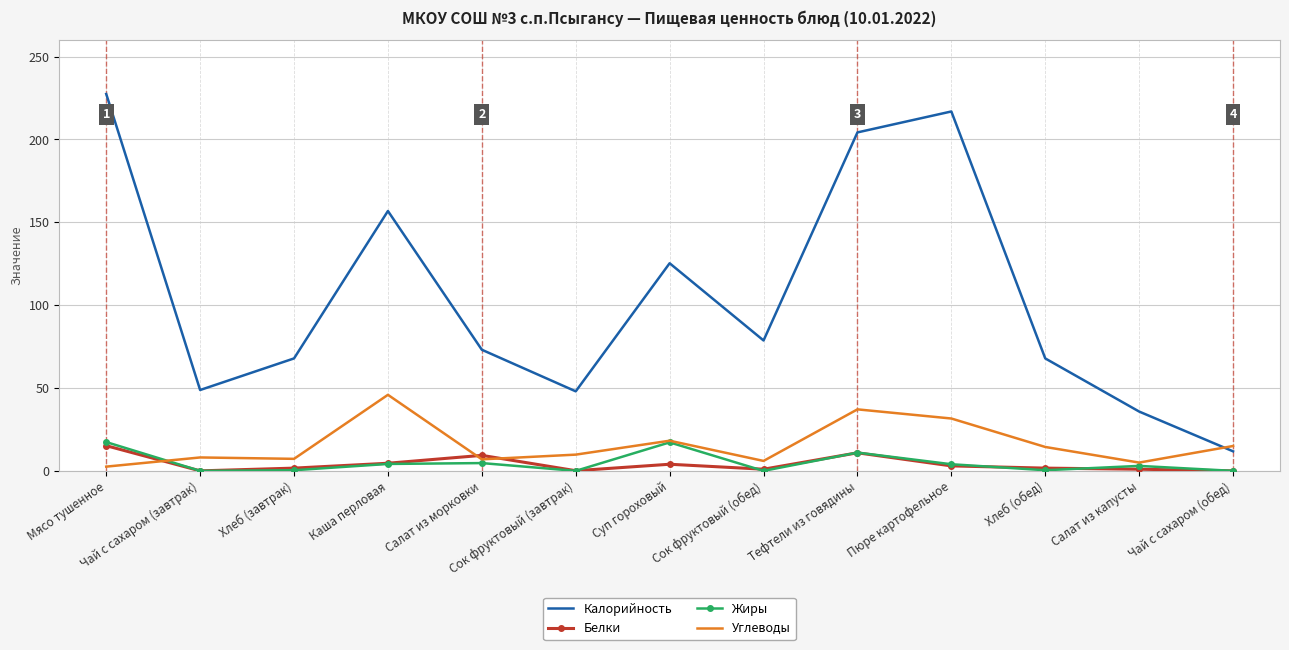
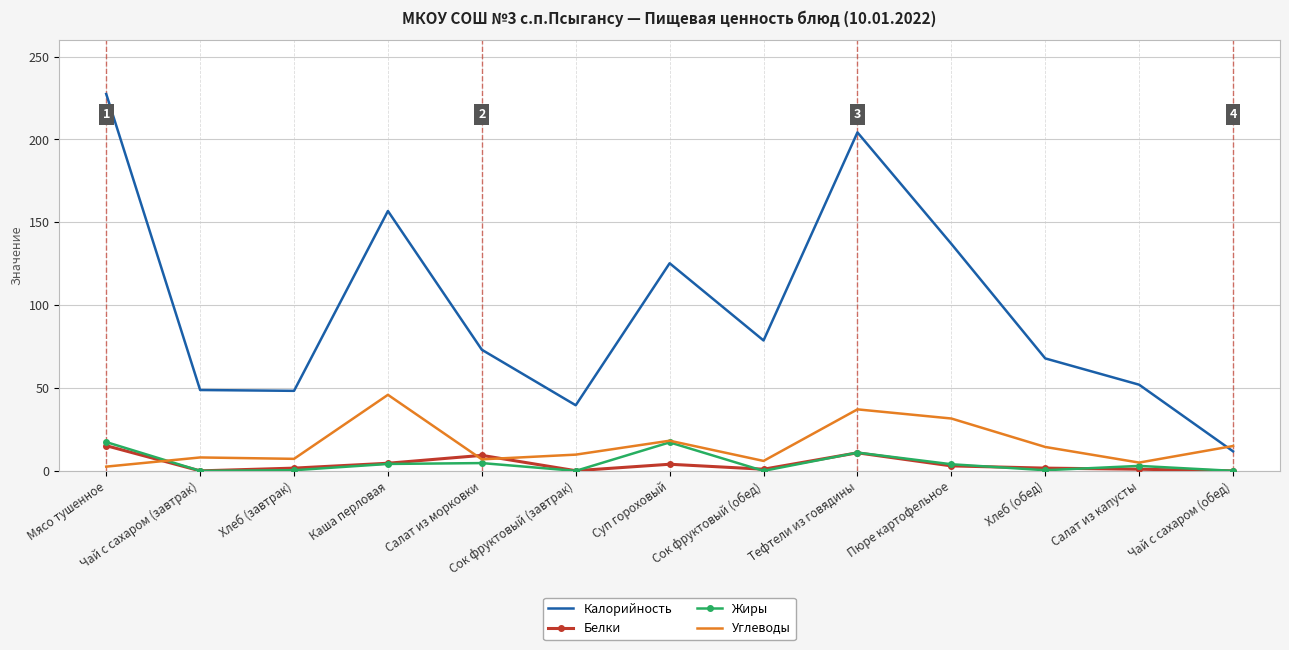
  {
    "Калорийность": {
      "Чай с сахаром (завтрак)": 49,
-     "Хлеб (завтрак)": 68,
+     "Хлеб (завтрак)": 48,
      "Каша перловая": 157,
      "Салат из морковки": 73,
-     "Сок фруктовый (завтрак)": 48,
+     "Сок фруктовый (завтрак)": 40,
      "Суп гороховый": 125,
      "Сок фруктовый (обед)": 79,
-     "Пюре картофельное": 217,
+     "Пюре картофельное": 137,
      "Хлеб (обед)": 68,
-     "Салат из капусты": 36,
+     "Салат из капусты": 52,
      "Чай с сахаром (обед)": 12
    },
    "Белки": {
      "Мясо тушенное": 15,
      "Салат из морковки": 9,
      "Суп гороховый": 4,
      "Салат из капусты": 1
    },
    "Жиры": {
      "Мясо тушенное": 17,
      "Салат из морковки": 5,
      "Салат из капусты": 3
    },
    "Углеводы": {
      "Мясо тушенное": 3,
      "Чай с сахаром (завтрак)": 8,
      "Хлеб (завтрак)": 7,
      "Каша перловая": 46,
      "Салат из морковки": 7,
      "Сок фруктовый (завтрак)": 10,
      "Сок фруктовый (обед)": 6,
      "Тефтели из говядины": 37,
      "Пюре картофельное": 32,
      "Хлеб (обед)": 14,
      "Салат из капусты": 5,
      "Чай с сахаром (обед)": 15
    }
  }
